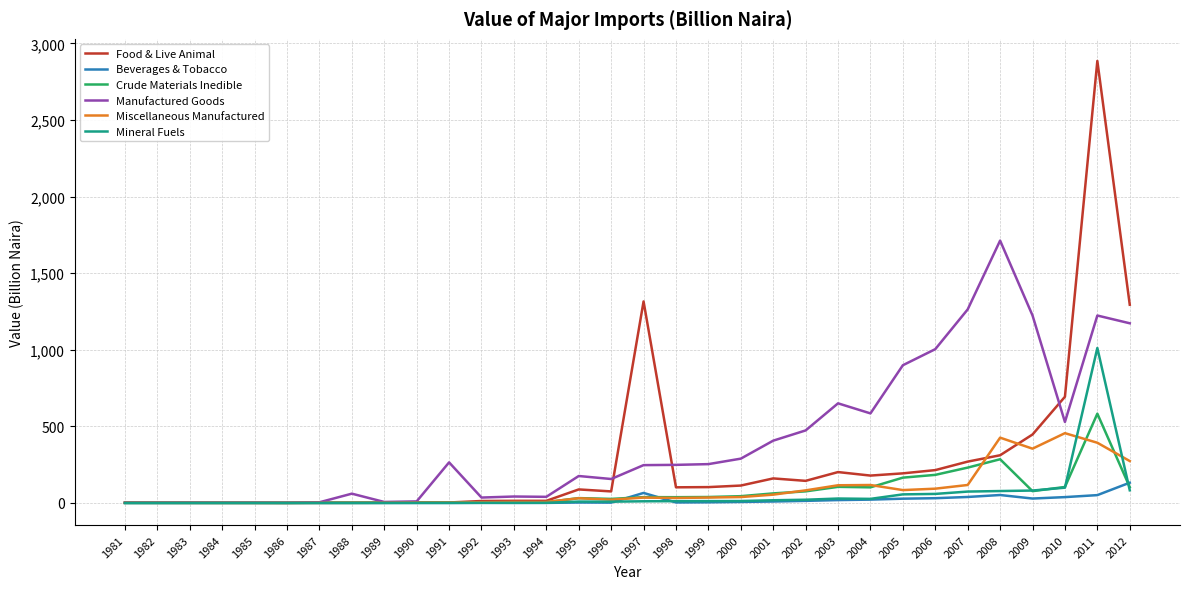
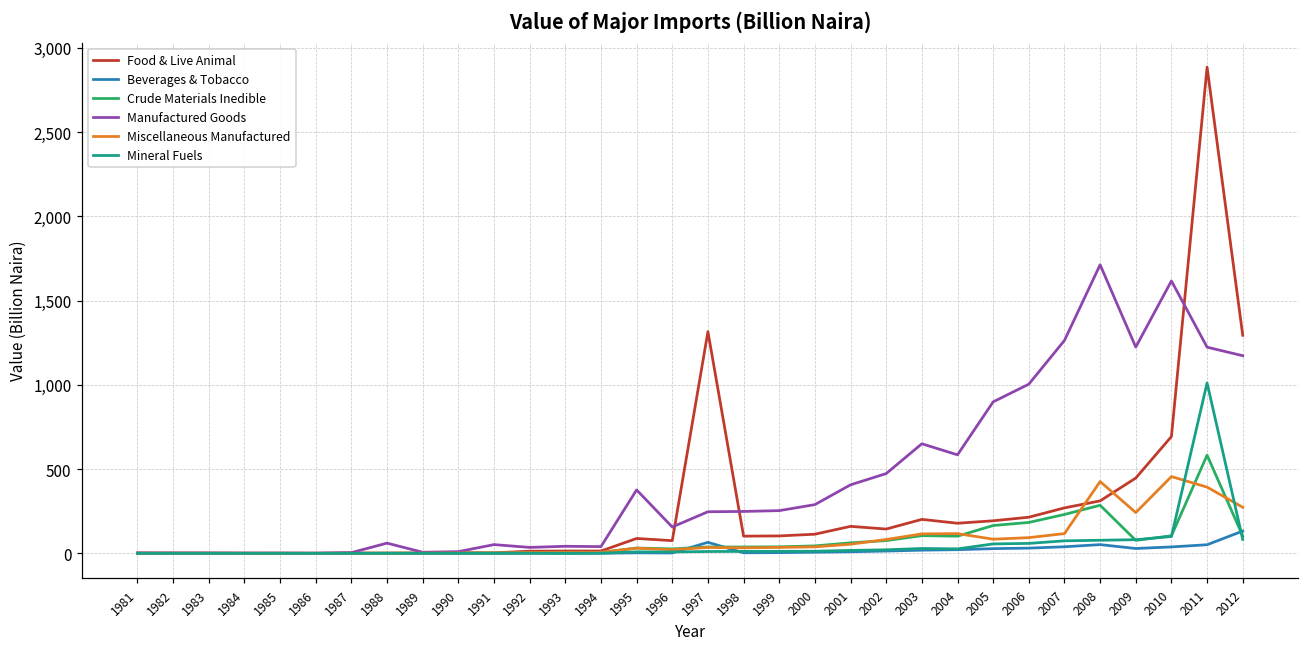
  {
    "Food & Live Animal": {
      "1995": "90",
      "1996": "80",
      "1997": "1,320",
      "1998": "100",
      "1999": "100",
      "2000": "110",
      "2001": "160",
      "2002": "140",
      "2003": "200",
      "2004": "180",
      "2005": "190",
      "2006": "210",
      "2007": "270",
      "2008": "310",
      "2009": "450",
      "2010": "690",
      "2011": "2,890",
      "2012": "1,290"
    },
    "Beverages & Tobacco": {
      "1997": "70",
      "2005": "30",
      "2006": "30",
      "2007": "40",
      "2008": "50",
      "2009": "30",
      "2010": "40",
      "2011": "50",
      "2012": "130"
    },
    "Manufactured Goods": {
      "1988": "60",
-     "1991": "270",
+     "1991": "50",
      "1992": "40",
      "1993": "40",
      "1994": "40",
-     "1995": "180",
+     "1995": "380",
      "1996": "160",
      "1997": "250",
      "1998": "250",
      "1999": "250",
      "2000": "290",
      "2001": "410",
      "2002": "470",
      "2003": "650",
      "2004": "580",
      "2005": "900",
      "2006": "1,000",
      "2007": "1,260",
      "2008": "1,710",
      "2009": "1,220",
-     "2010": "530",
+     "2010": "1,620",
      "2011": "1,220",
      "2012": "1,170"
    },
    "Miscellaneous Manufactured": {
      "2005": "80",
      "2006": "90",
      "2007": "120",
      "2008": "430",
-     "2009": "350",
+     "2009": "240",
      "2010": "460",
      "2011": "390",
      "2012": "270"
    }
  }
